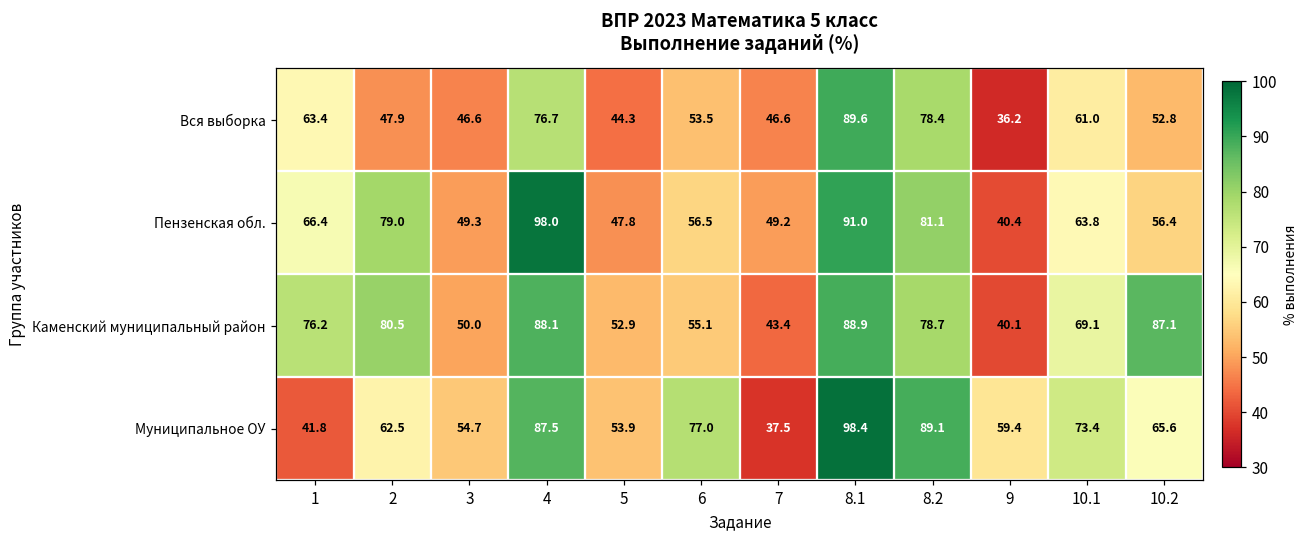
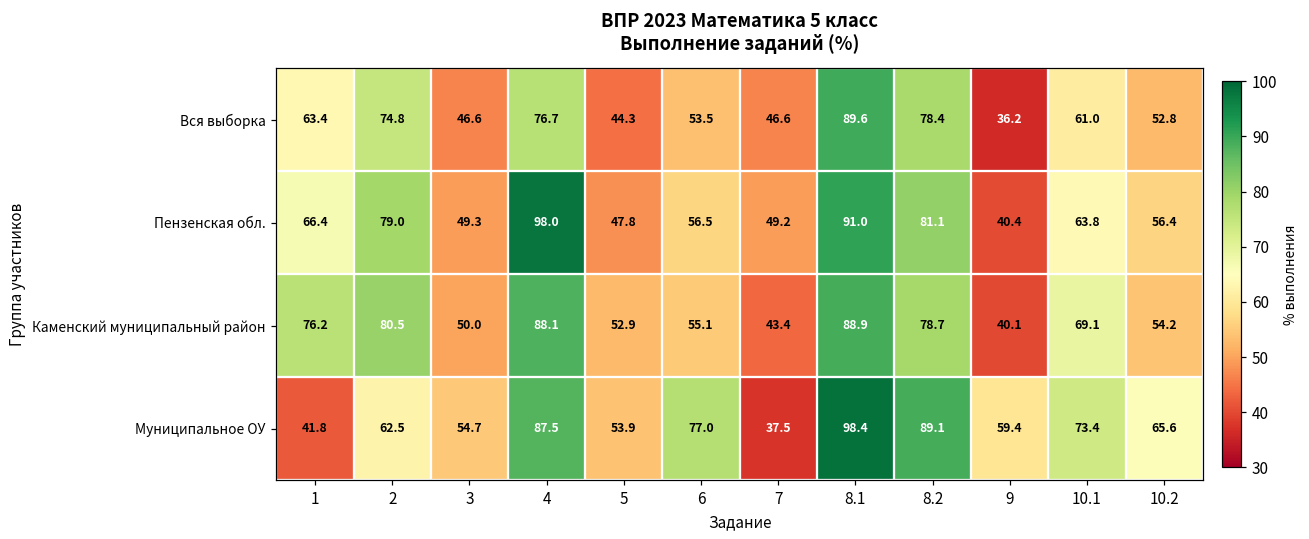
  {
    "Вся выборка": {
      "1": 63.4,
-     "2": 47.9,
+     "2": 74.8,
      "3": 46.6,
      "4": 76.7,
      "5": 44.3,
      "6": 53.5,
      "7": 46.6,
      "8.1": 89.6,
      "8.2": 78.4,
      "9": 36.2,
      "10.1": 61.0,
      "10.2": 52.8
    },
    "Пензенская обл.": {
      "1": 66.4,
      "2": 79.0,
      "3": 49.3,
      "4": 98.0,
      "5": 47.8,
      "6": 56.5,
      "7": 49.2,
      "8.1": 91.0,
      "8.2": 81.1,
      "9": 40.4,
      "10.1": 63.8,
      "10.2": 56.4
    },
    "Каменский муниципальный район": {
      "1": 76.2,
      "2": 80.5,
      "3": 50.0,
      "4": 88.1,
      "5": 52.9,
      "6": 55.1,
      "7": 43.4,
      "8.1": 88.9,
      "8.2": 78.7,
      "9": 40.1,
      "10.1": 69.1,
-     "10.2": 87.1
+     "10.2": 54.2
    },
    "Муниципальное ОУ": {
      "1": 41.8,
      "2": 62.5,
      "3": 54.7,
      "4": 87.5,
      "5": 53.9,
      "6": 77.0,
      "7": 37.5,
      "8.1": 98.4,
      "8.2": 89.1,
      "9": 59.4,
      "10.1": 73.4,
      "10.2": 65.6
    }
  }
